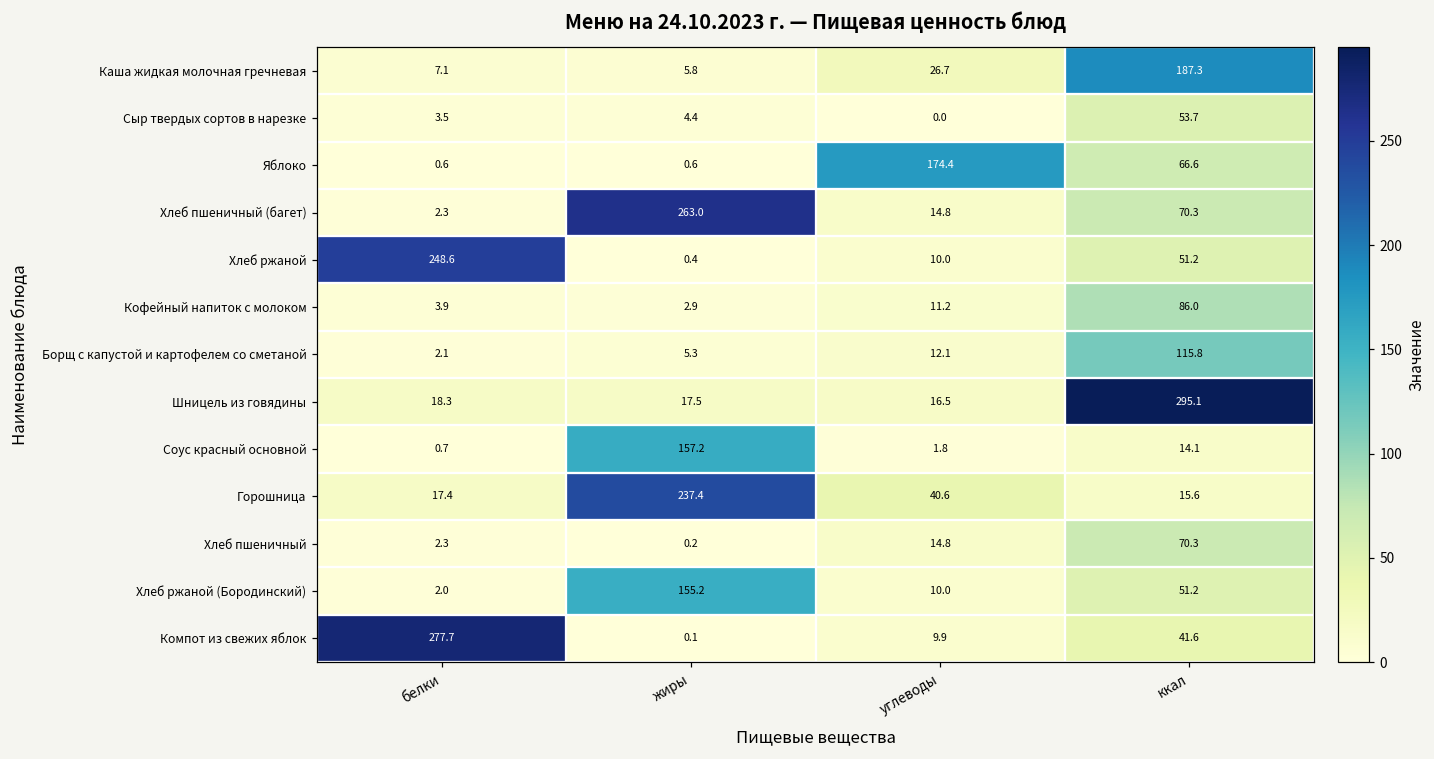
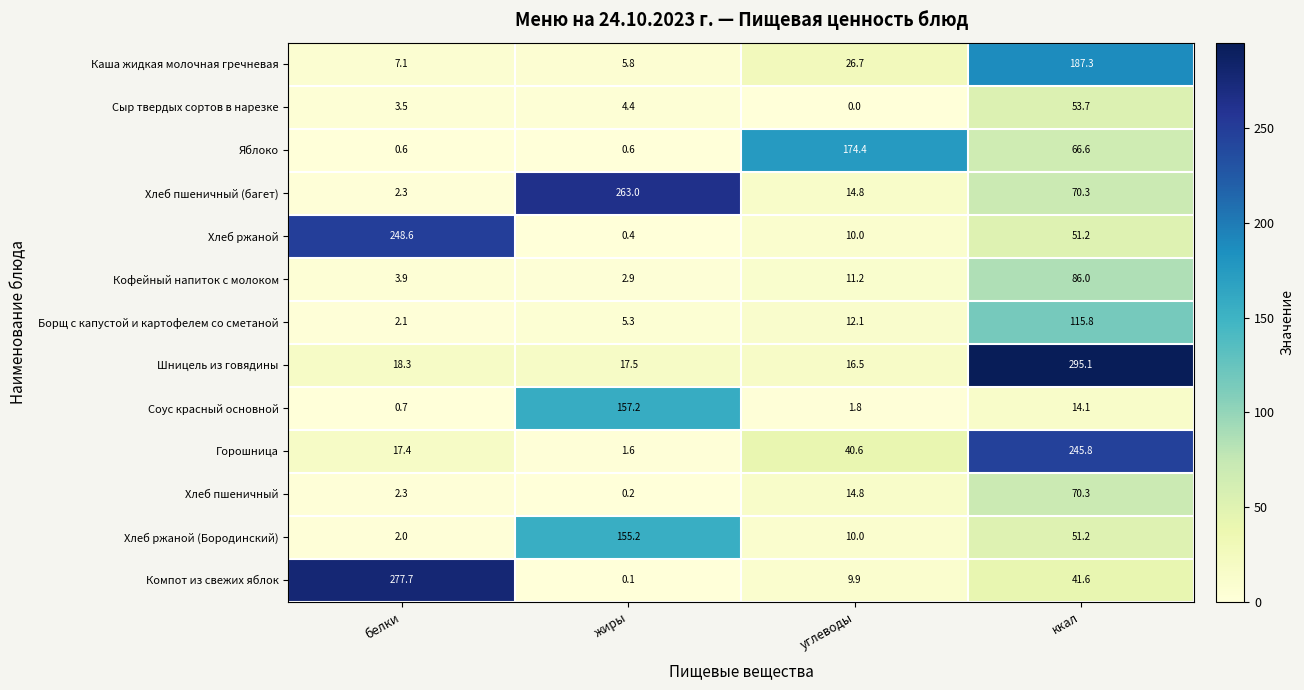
  {
    "Каша жидкая молочная гречневая": {
      "белки": 7.1,
      "жиры": 5.8,
      "углеводы": 26.7,
      "ккал": 187.3
    },
    "Сыр твердых сортов в нарезке": {
      "белки": 3.5,
      "жиры": 4.4,
      "углеводы": 0.0,
      "ккал": 53.7
    },
    "Яблоко": {
      "белки": 0.6,
      "жиры": 0.6,
      "углеводы": 174.4,
      "ккал": 66.6
    },
    "Хлеб пшеничный (багет)": {
      "белки": 2.3,
      "жиры": 263.0,
      "углеводы": 14.8,
      "ккал": 70.3
    },
    "Хлеб ржаной": {
      "белки": 248.6,
      "жиры": 0.4,
      "углеводы": 10.0,
      "ккал": 51.2
    },
    "Кофейный напиток с молоком": {
      "белки": 3.9,
      "жиры": 2.9,
      "углеводы": 11.2,
      "ккал": 86.0
    },
    "Борщ с капустой и картофелем со сметаной": {
      "белки": 2.1,
      "жиры": 5.3,
      "углеводы": 12.1,
      "ккал": 115.8
    },
    "Шницель из говядины": {
      "белки": 18.3,
      "жиры": 17.5,
      "углеводы": 16.5,
      "ккал": 295.1
    },
    "Соус красный основной": {
      "белки": 0.7,
      "жиры": 157.2,
      "углеводы": 1.8,
      "ккал": 14.1
    },
    "Горошница": {
      "белки": 17.4,
-     "жиры": 237.4,
+     "жиры": 1.6,
      "углеводы": 40.6,
-     "ккал": 15.6
+     "ккал": 245.8
    },
    "Хлеб пшеничный": {
      "белки": 2.3,
      "жиры": 0.2,
      "углеводы": 14.8,
      "ккал": 70.3
    },
    "Хлеб ржаной (Бородинский)": {
      "белки": 2.0,
      "жиры": 155.2,
      "углеводы": 10.0,
      "ккал": 51.2
    },
    "Компот из свежих яблок": {
      "белки": 277.7,
      "жиры": 0.1,
      "углеводы": 9.9,
      "ккал": 41.6
    }
  }
